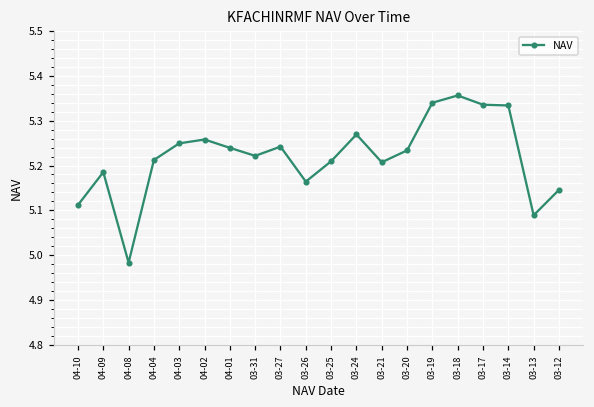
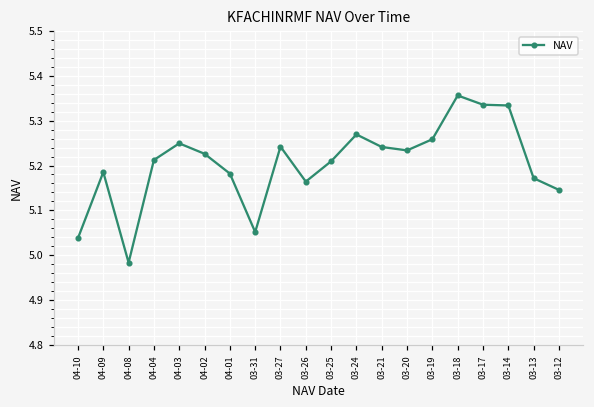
  {
-   "04-10": 5.11,
+   "04-10": 5.04,
    "04-09": 5.19,
    "04-08": 4.98,
    "04-04": 5.21,
    "04-03": 5.25,
-   "04-02": 5.26,
-   "04-01": 5.24,
-   "03-31": 5.22,
+   "04-02": 5.23,
+   "04-01": 5.18,
+   "03-31": 5.05,
    "03-27": 5.24,
    "03-26": 5.16,
    "03-25": 5.21,
    "03-24": 5.27,
-   "03-21": 5.21,
+   "03-21": 5.24,
    "03-20": 5.23,
-   "03-19": 5.34,
+   "03-19": 5.26,
    "03-18": 5.36,
    "03-17": 5.34,
    "03-14": 5.33,
-   "03-13": 5.09,
+   "03-13": 5.17,
    "03-12": 5.15
  }
